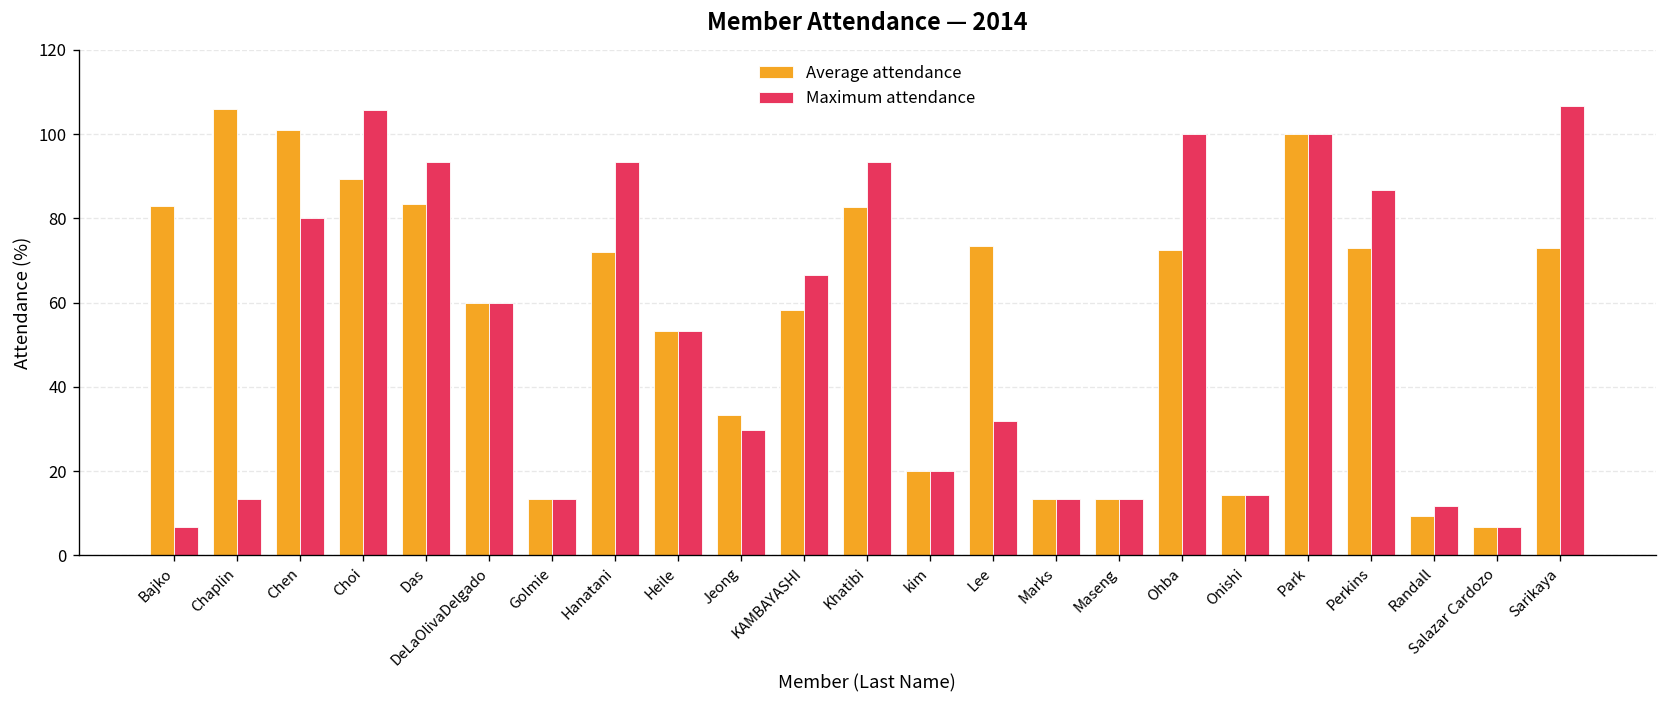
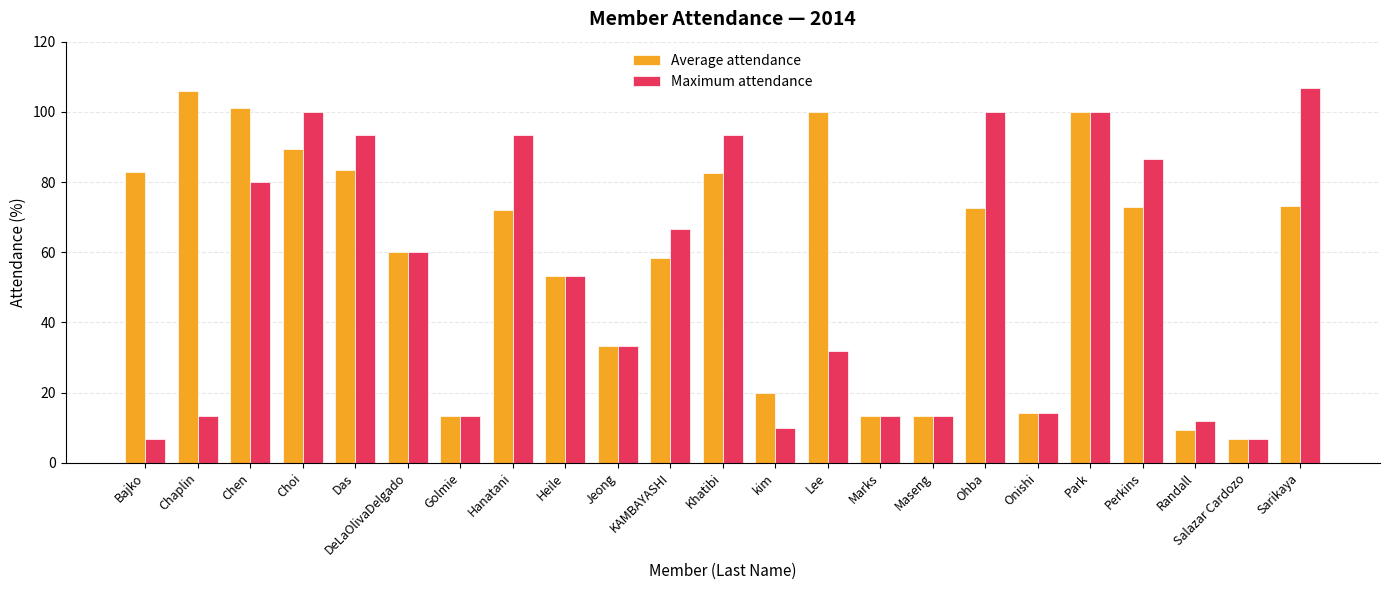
  {
    "Average attendance": {
      "Bajko": 83,
      "Chaplin": 106,
      "Chen": 101,
      "Choi": 89,
      "Das": 83,
      "DeLaOlivaDelgado": 60,
      "Golmie": 13,
      "Hanatani": 72,
      "Heile": 53,
      "Jeong": 33,
      "KAMBAYASHI": 58,
      "Khatibi": 83,
      "kim": 20,
-     "Lee": 74,
+     "Lee": 100,
      "Marks": 13,
      "Maseng": 13,
      "Ohba": 73,
      "Onishi": 14,
      "Park": 100,
      "Perkins": 73,
      "Randall": 9,
      "Salazar Cardozo": 7,
      "Sarikaya": 73
    },
    "Maximum attendance": {
      "Bajko": 7,
      "Chaplin": 13,
      "Chen": 80,
-     "Choi": 106,
+     "Choi": 100,
      "Das": 93,
      "DeLaOlivaDelgado": 60,
      "Golmie": 13,
      "Hanatani": 93,
      "Heile": 53,
-     "Jeong": 30,
+     "Jeong": 33,
      "KAMBAYASHI": 67,
      "Khatibi": 93,
-     "kim": 20,
+     "kim": 10,
      "Lee": 32,
      "Marks": 13,
      "Maseng": 13,
      "Ohba": 100,
      "Onishi": 14,
      "Park": 100,
      "Perkins": 87,
      "Randall": 12,
      "Salazar Cardozo": 7,
      "Sarikaya": 107
    }
  }
